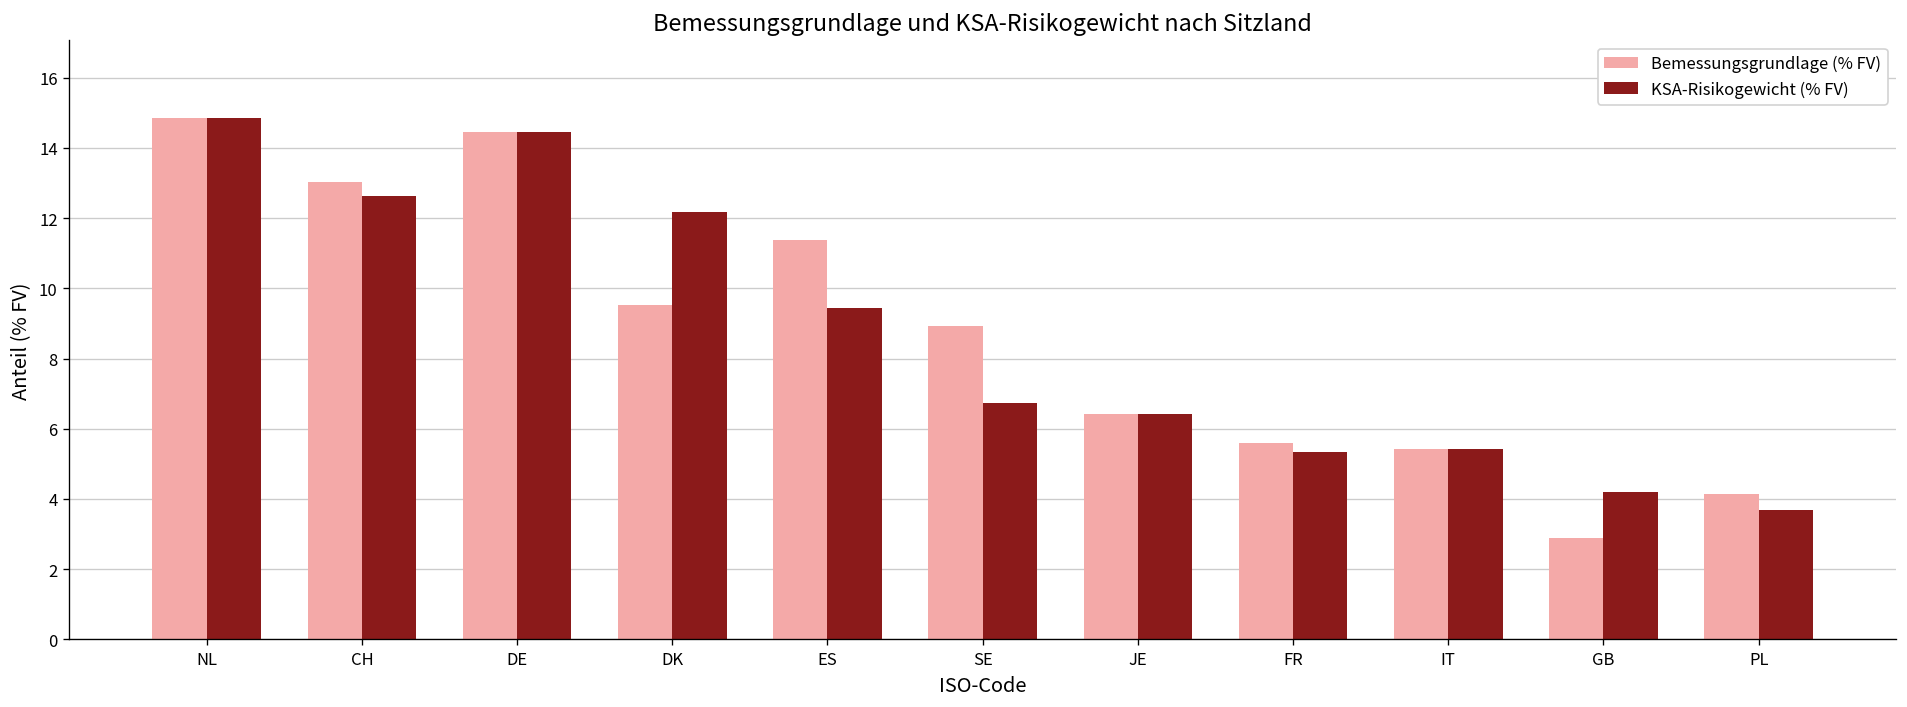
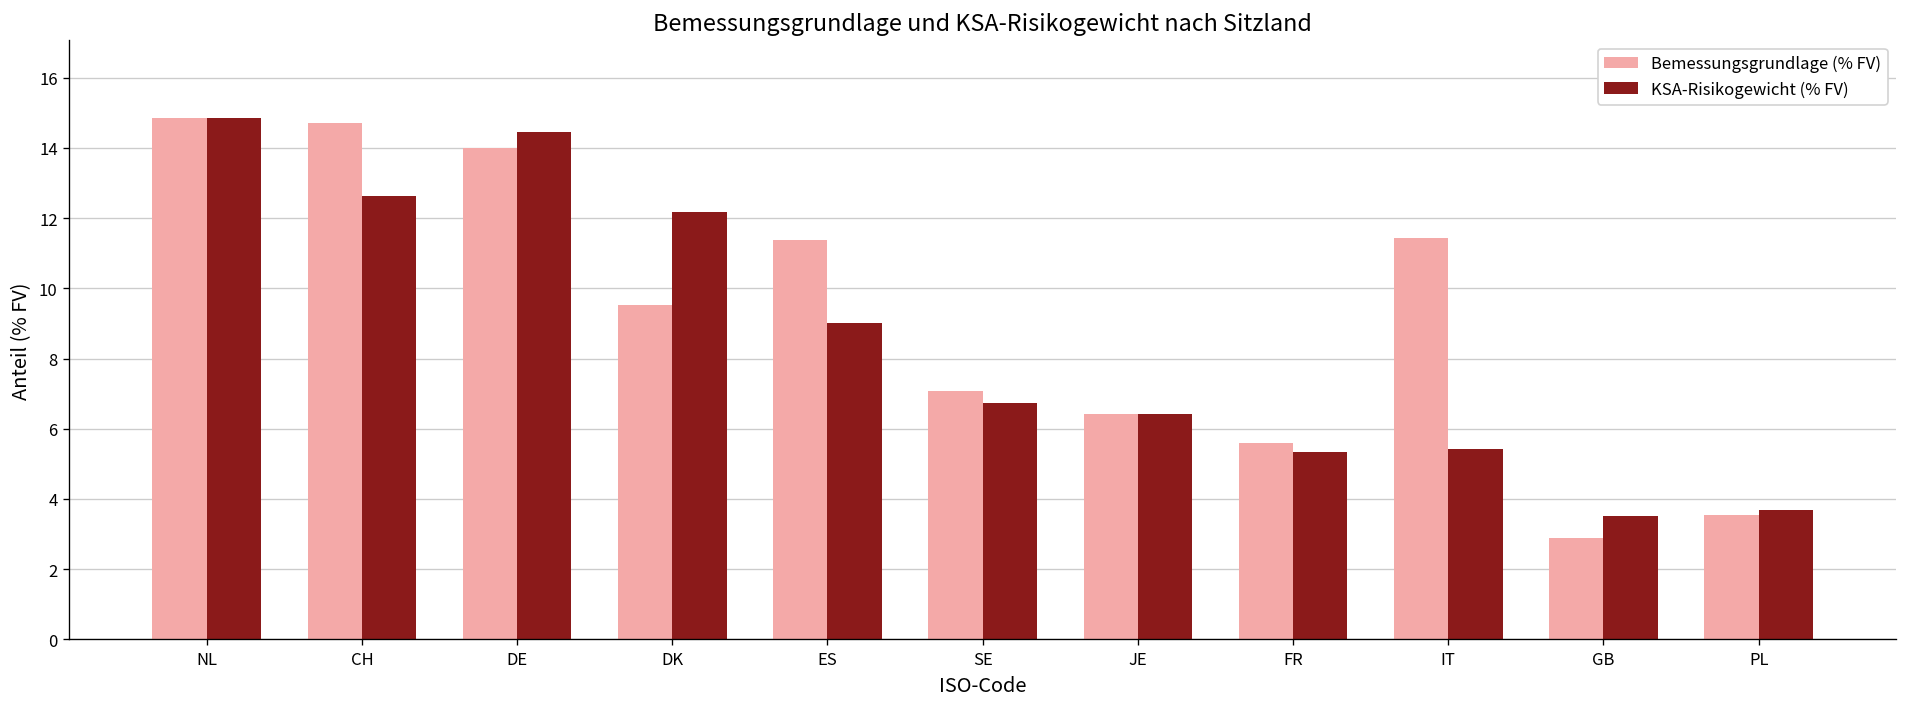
  {
    "Bemessungsgrundlage (% FV)": {
      "NL": 14.8,
-     "CH": 13.0,
-     "DE": 14.4,
+     "CH": 14.7,
+     "DE": 14.0,
      "DK": 9.5,
      "ES": 11.4,
-     "SE": 8.9,
+     "SE": 7.1,
      "JE": 6.4,
      "FR": 5.6,
-     "IT": 5.4,
+     "IT": 11.4,
      "GB": 2.9,
-     "PL": 4.1
+     "PL": 3.5
    },
    "KSA-Risikogewicht (% FV)": {
      "NL": 14.8,
      "CH": 12.6,
      "DE": 14.4,
      "DK": 12.2,
-     "ES": 9.4,
+     "ES": 9.0,
      "SE": 6.7,
      "JE": 6.4,
      "FR": 5.3,
      "IT": 5.4,
-     "GB": 4.2,
+     "GB": 3.5,
      "PL": 3.7
    }
  }
